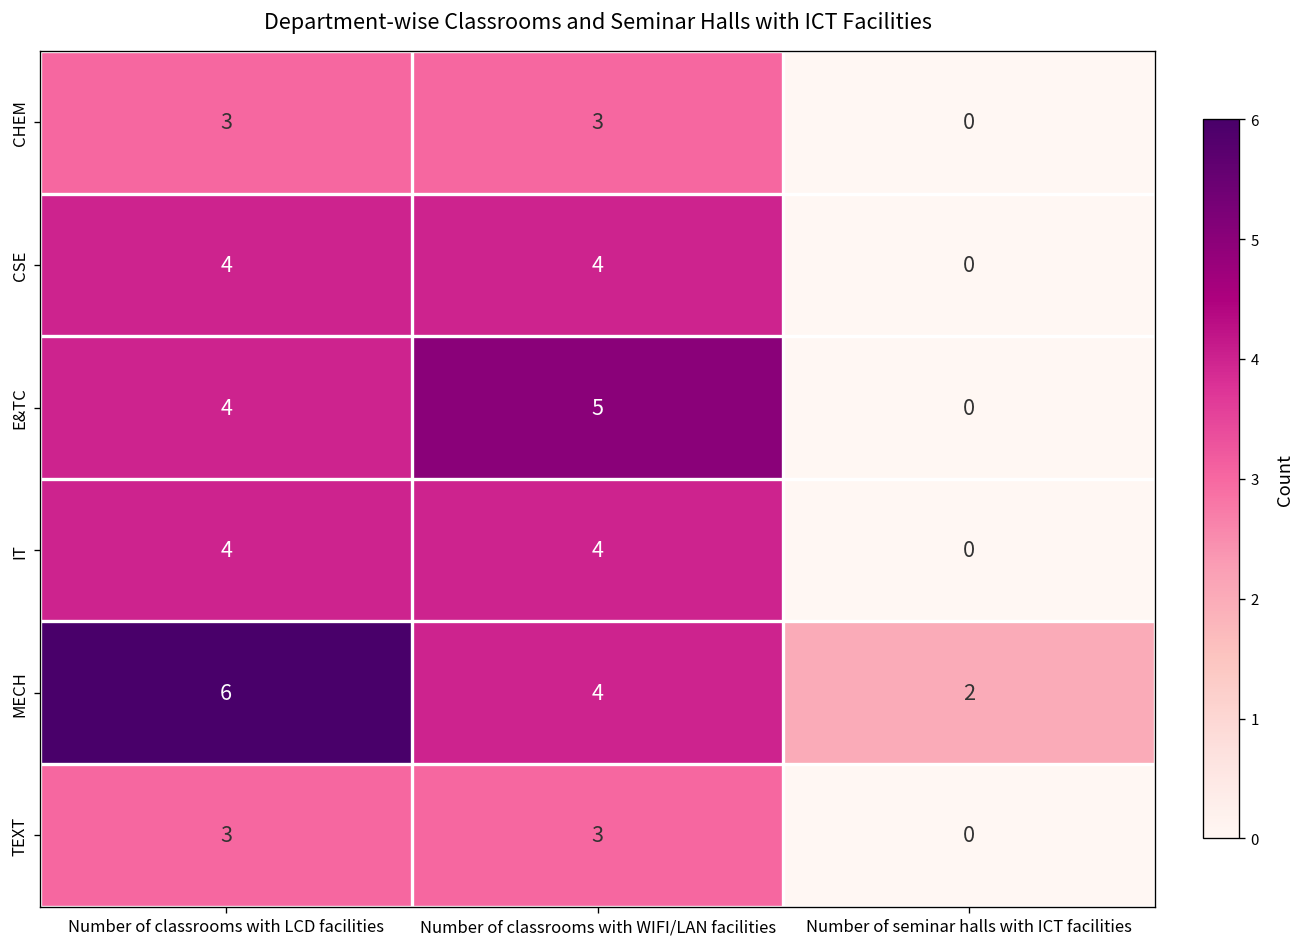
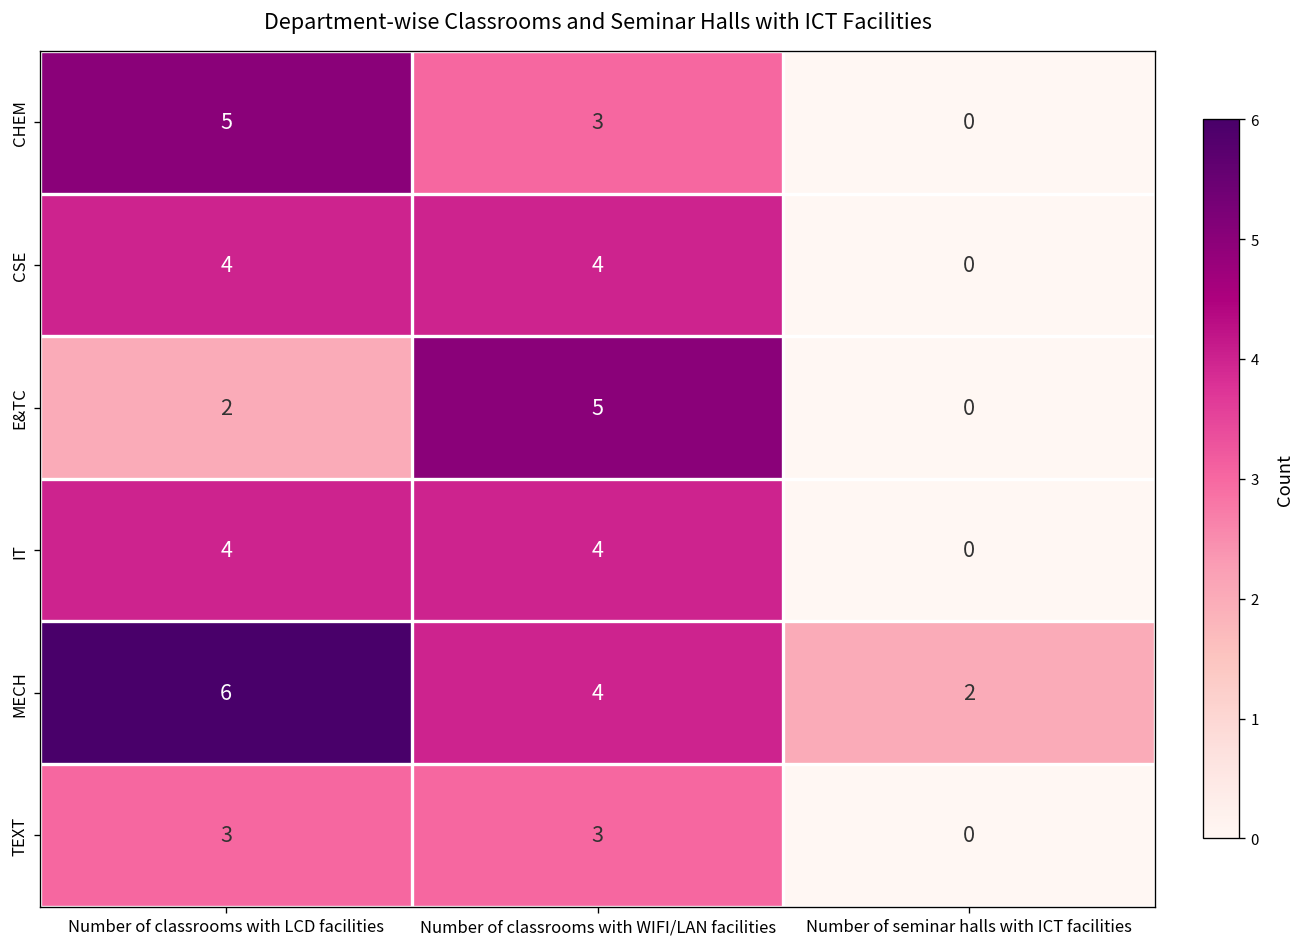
  {
    "CHEM": {
-     "Number of classrooms with LCD facilities": 3,
+     "Number of classrooms with LCD facilities": 5,
      "Number of classrooms with WIFI/LAN facilities": 3,
      "Number of seminar halls with ICT facilities": 0
    },
    "CSE": {
      "Number of classrooms with LCD facilities": 4,
      "Number of classrooms with WIFI/LAN facilities": 4,
      "Number of seminar halls with ICT facilities": 0
    },
    "E&TC": {
-     "Number of classrooms with LCD facilities": 4,
+     "Number of classrooms with LCD facilities": 2,
      "Number of classrooms with WIFI/LAN facilities": 5,
      "Number of seminar halls with ICT facilities": 0
    },
    "IT": {
      "Number of classrooms with LCD facilities": 4,
      "Number of classrooms with WIFI/LAN facilities": 4,
      "Number of seminar halls with ICT facilities": 0
    },
    "MECH": {
      "Number of classrooms with LCD facilities": 6,
      "Number of classrooms with WIFI/LAN facilities": 4,
      "Number of seminar halls with ICT facilities": 2
    },
    "TEXT": {
      "Number of classrooms with LCD facilities": 3,
      "Number of classrooms with WIFI/LAN facilities": 3,
      "Number of seminar halls with ICT facilities": 0
    }
  }
